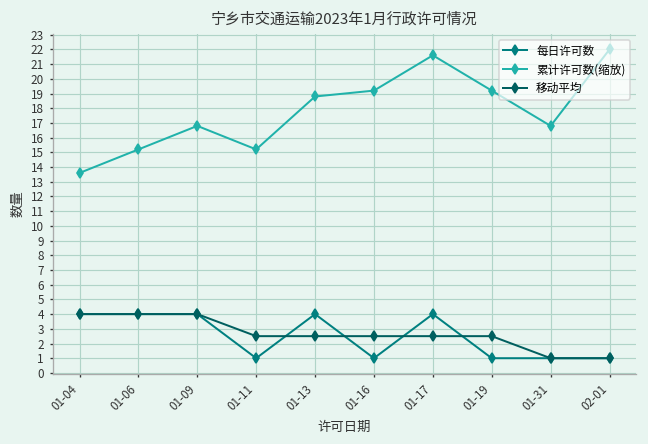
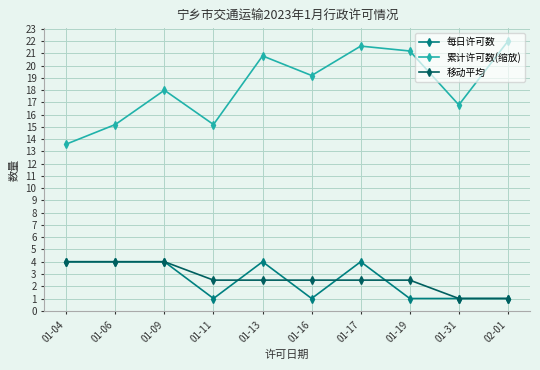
  {
    "累计许可数(缩放)": {
      "01-04": 13.6,
      "01-06": 15.2,
-     "01-09": 16.8,
+     "01-09": 18.0,
      "01-11": 15.2,
-     "01-13": 18.8,
+     "01-13": 20.8,
      "01-16": 19.2,
      "01-17": 21.6,
-     "01-19": 19.2,
+     "01-19": 21.2,
      "01-31": 16.8
    }
  }
